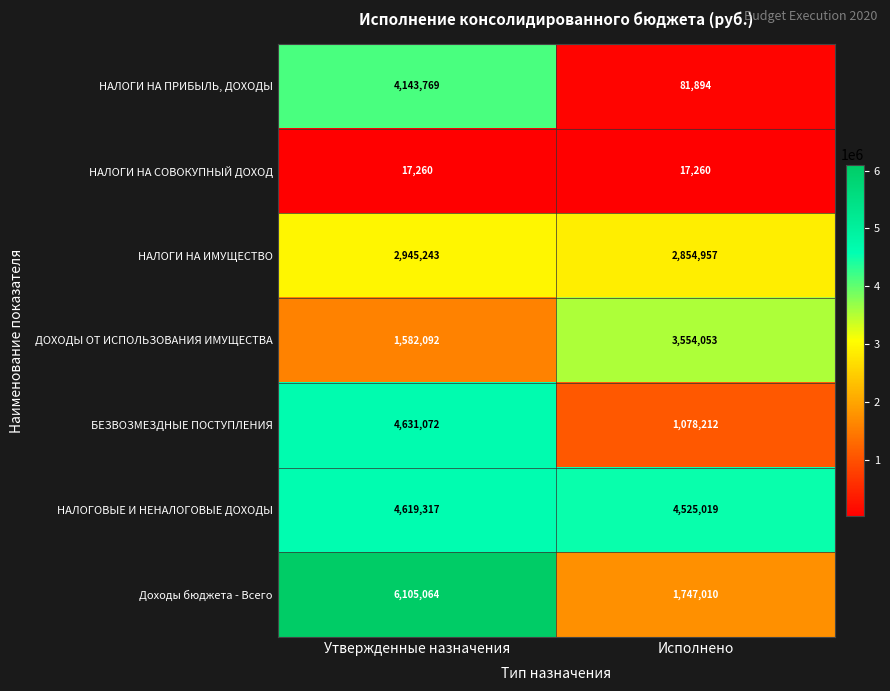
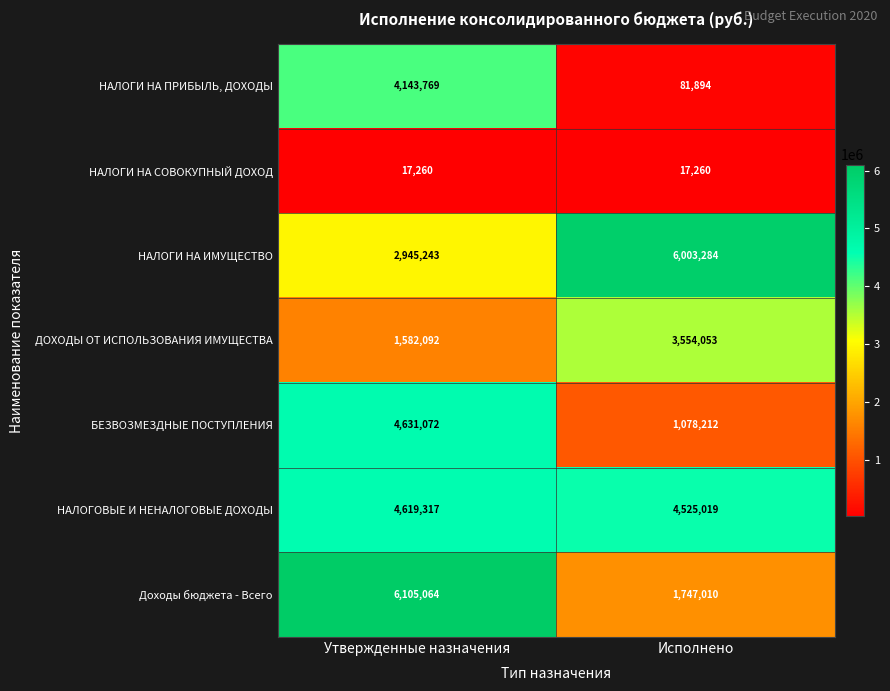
  {
    "НАЛОГИ НА ПРИБЫЛЬ, ДОХОДЫ": {
      "Утвержденные назначения": "4,143,769",
      "Исполнено": "81,894"
    },
    "НАЛОГИ НА СОВОКУПНЫЙ ДОХОД": {
      "Утвержденные назначения": "17,260",
      "Исполнено": "17,260"
    },
    "НАЛОГИ НА ИМУЩЕСТВО": {
      "Утвержденные назначения": "2,945,243",
-     "Исполнено": "2,854,957"
+     "Исполнено": "6,003,284"
    },
    "ДОХОДЫ ОТ ИСПОЛЬЗОВАНИЯ ИМУЩЕСТВА": {
      "Утвержденные назначения": "1,582,092",
      "Исполнено": "3,554,053"
    },
    "БЕЗВОЗМЕЗДНЫЕ ПОСТУПЛЕНИЯ": {
      "Утвержденные назначения": "4,631,072",
      "Исполнено": "1,078,212"
    },
    "НАЛОГОВЫЕ И НЕНАЛОГОВЫЕ ДОХОДЫ": {
      "Утвержденные назначения": "4,619,317",
      "Исполнено": "4,525,019"
    },
    "Доходы бюджета - Всего": {
      "Утвержденные назначения": "6,105,064",
      "Исполнено": "1,747,010"
    }
  }
